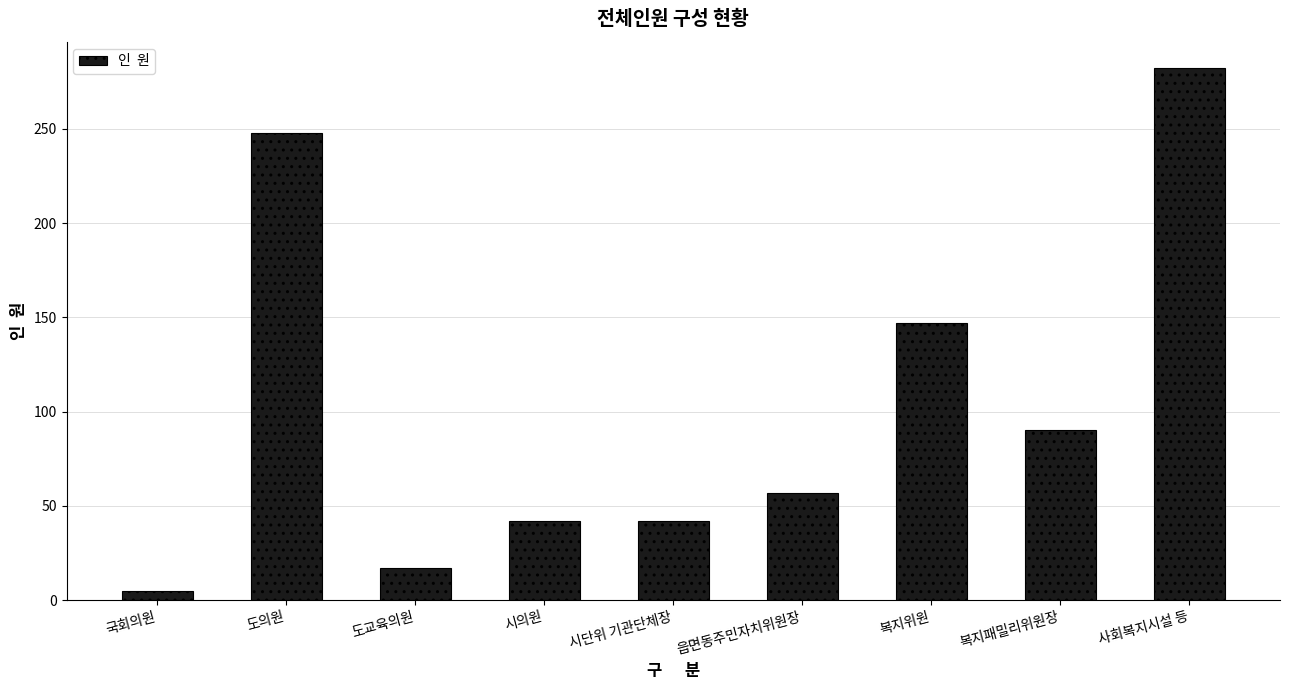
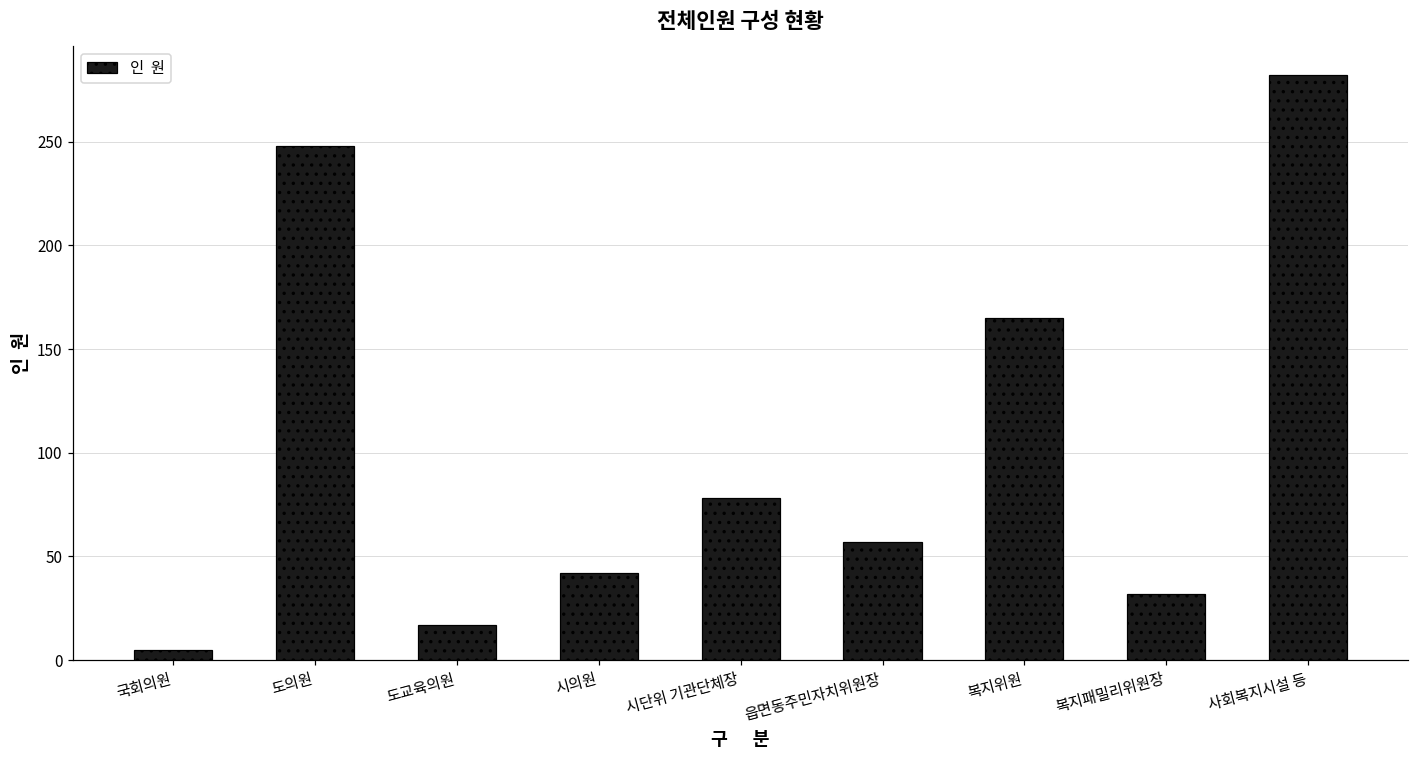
  {
    "국회의원": 5,
    "도의원": 248,
    "도교육의원": 17,
    "시의원": 42,
-   "시단위 기관단체장": 42,
+   "시단위 기관단체장": 78,
    "읍면동주민자치위원장": 57,
-   "복지위원": 147,
-   "복지패밀리위원장": 90,
+   "복지위원": 165,
+   "복지패밀리위원장": 32,
    "사회복지시설 등": 282
  }
